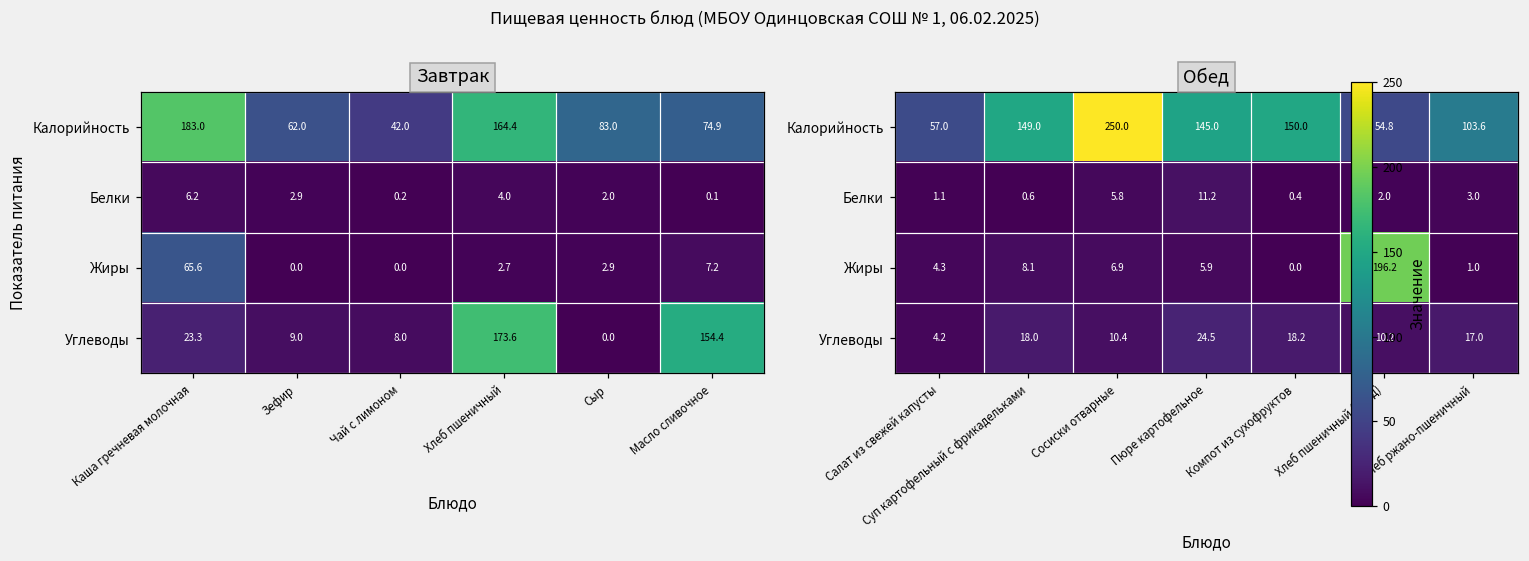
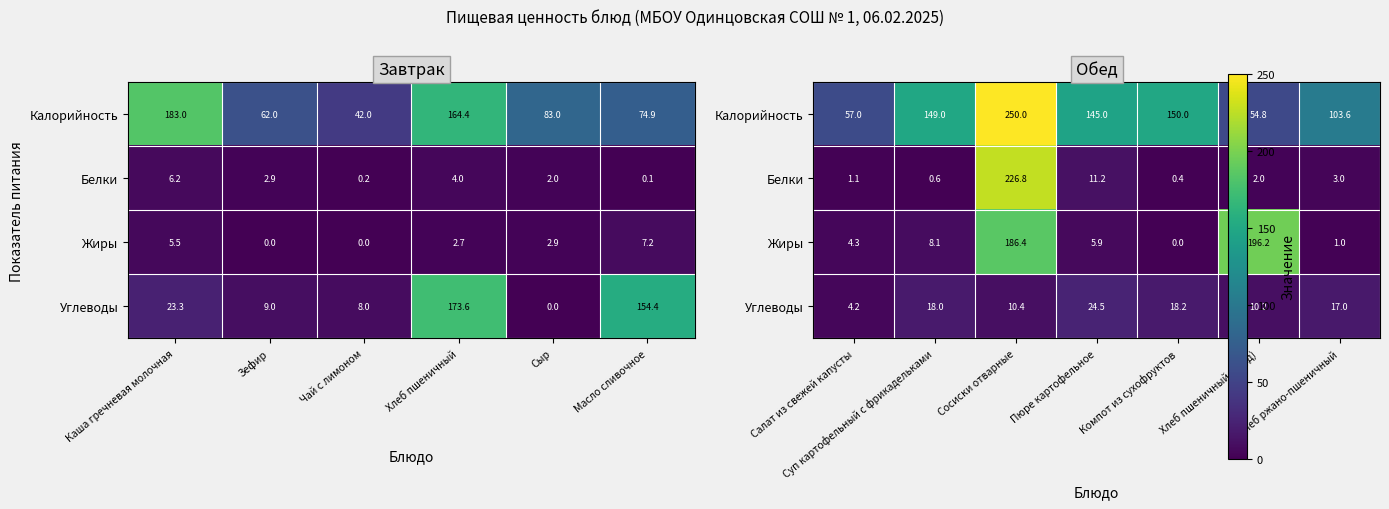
  {
    "Завтрак": {
      "Калорийность": {
        "Каша гречневая молочная": 183.0,
        "Зефир": 62.0,
        "Чай с лимоном": 42.0,
        "Хлеб пшеничный": 164.4,
        "Сыр": 83.0,
        "Масло сливочное": 74.9
      },
      "Белки": {
        "Каша гречневая молочная": 6.2,
        "Зефир": 2.9,
        "Чай с лимоном": 0.2,
        "Хлеб пшеничный": 4.0,
        "Сыр": 2.0,
        "Масло сливочное": 0.1
      },
      "Жиры": {
-       "Каша гречневая молочная": 65.6,
+       "Каша гречневая молочная": 5.5,
        "Зефир": 0.0,
        "Чай с лимоном": 0.0,
        "Хлеб пшеничный": 2.7,
        "Сыр": 2.9,
        "Масло сливочное": 7.2
      },
      "Углеводы": {
        "Каша гречневая молочная": 23.3,
        "Зефир": 9.0,
        "Чай с лимоном": 8.0,
        "Хлеб пшеничный": 173.6,
        "Сыр": 0.0,
        "Масло сливочное": 154.4
      }
    },
    "Обед": {
      "Калорийность": {
        "Салат из свежей капусты": 57.0,
        "Суп картофельный с фрикадельками": 149.0,
        "Сосиски отварные": 250.0,
        "Пюре картофельное": 145.0,
        "Компот из сухофруктов": 150.0,
        "Хлеб пшеничный (обед)": 54.8,
        "Хлеб ржано-пшеничный": 103.6
      },
      "Белки": {
        "Салат из свежей капусты": 1.1,
        "Суп картофельный с фрикадельками": 0.6,
-       "Сосиски отварные": 5.8,
+       "Сосиски отварные": 226.8,
        "Пюре картофельное": 11.2,
        "Компот из сухофруктов": 0.4,
        "Хлеб пшеничный (обед)": 2.0,
        "Хлеб ржано-пшеничный": 3.0
      },
      "Жиры": {
        "Салат из свежей капусты": 4.3,
        "Суп картофельный с фрикадельками": 8.1,
-       "Сосиски отварные": 6.9,
+       "Сосиски отварные": 186.4,
        "Пюре картофельное": 5.9,
        "Компот из сухофруктов": 0.0,
        "Хлеб пшеничный (обед)": 196.2,
        "Хлеб ржано-пшеничный": 1.0
      },
      "Углеводы": {
        "Салат из свежей капусты": 4.2,
        "Суп картофельный с фрикадельками": 18.0,
        "Сосиски отварные": 10.4,
        "Пюре картофельное": 24.5,
        "Компот из сухофруктов": 18.2,
        "Хлеб пшеничный (обед)": 10.2,
        "Хлеб ржано-пшеничный": 17.0
      }
    }
  }
